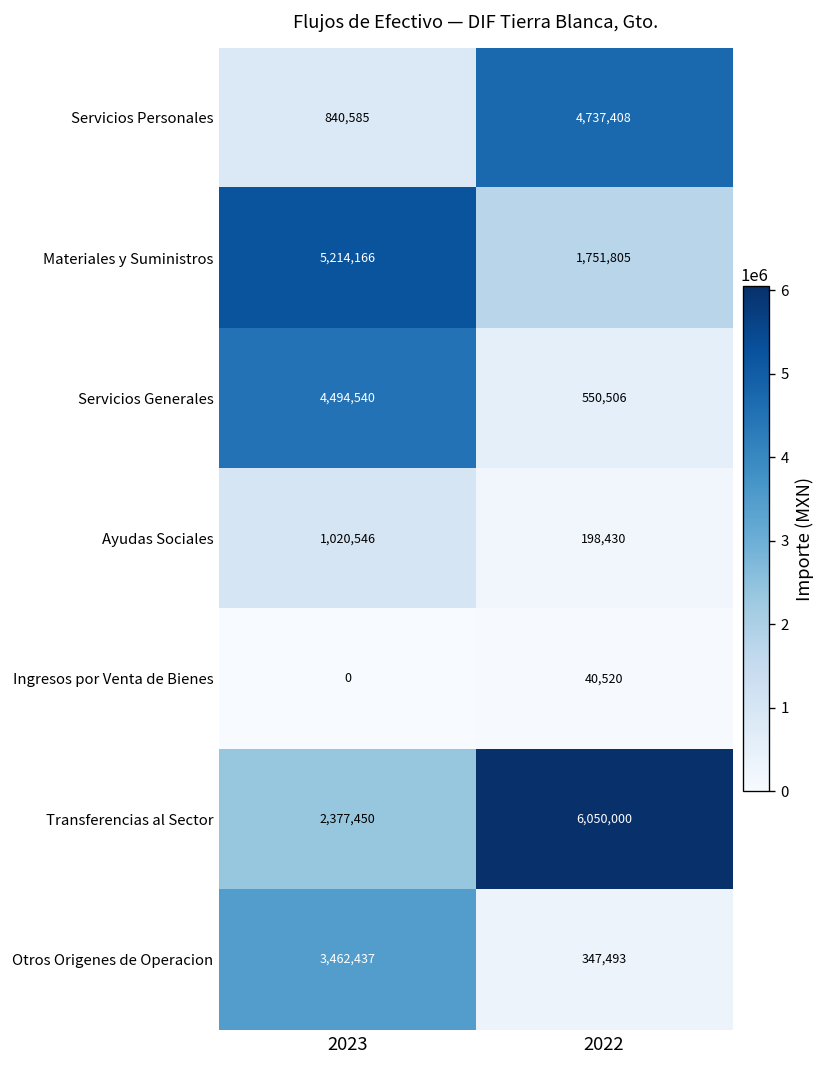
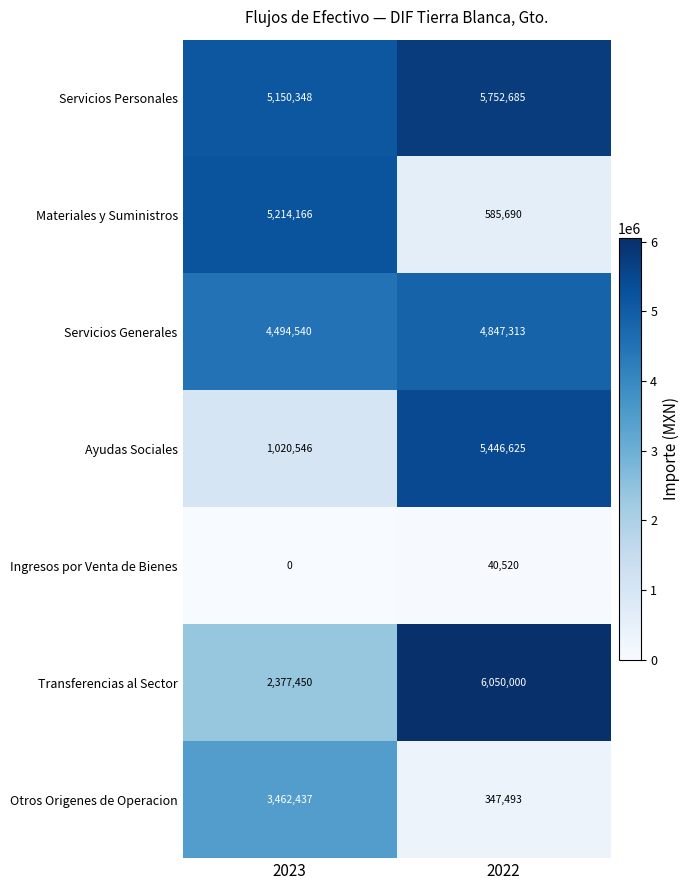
  {
    "Servicios Personales": {
-     "2023": "840,585",
-     "2022": "4,737,408"
+     "2023": "5,150,348",
+     "2022": "5,752,685"
    },
    "Materiales y Suministros": {
      "2023": "5,214,166",
-     "2022": "1,751,805"
+     "2022": "585,690"
    },
    "Servicios Generales": {
      "2023": "4,494,540",
-     "2022": "550,506"
+     "2022": "4,847,313"
    },
    "Ayudas Sociales": {
      "2023": "1,020,546",
-     "2022": "198,430"
+     "2022": "5,446,625"
    },
    "Ingresos por Venta de Bienes": {
      "2023": "0",
      "2022": "40,520"
    },
    "Transferencias al Sector": {
      "2023": "2,377,450",
      "2022": "6,050,000"
    },
    "Otros Origenes de Operacion": {
      "2023": "3,462,437",
      "2022": "347,493"
    }
  }
